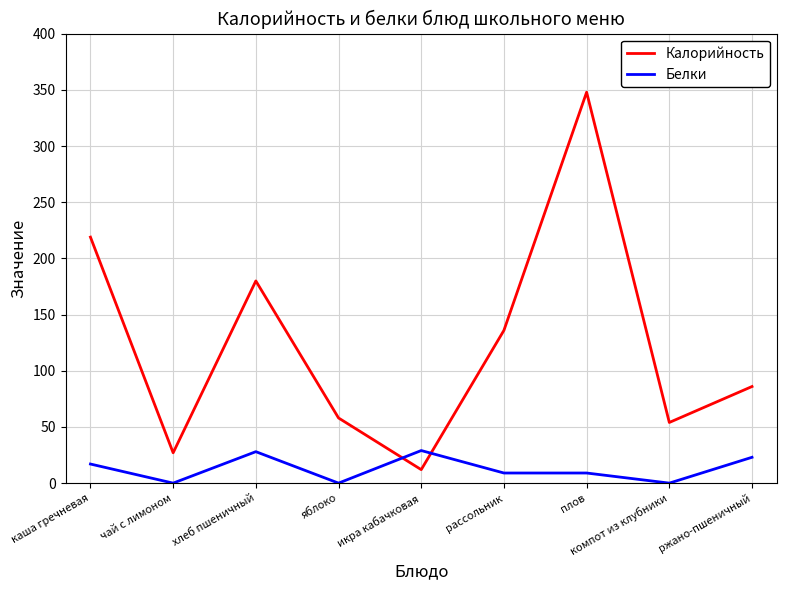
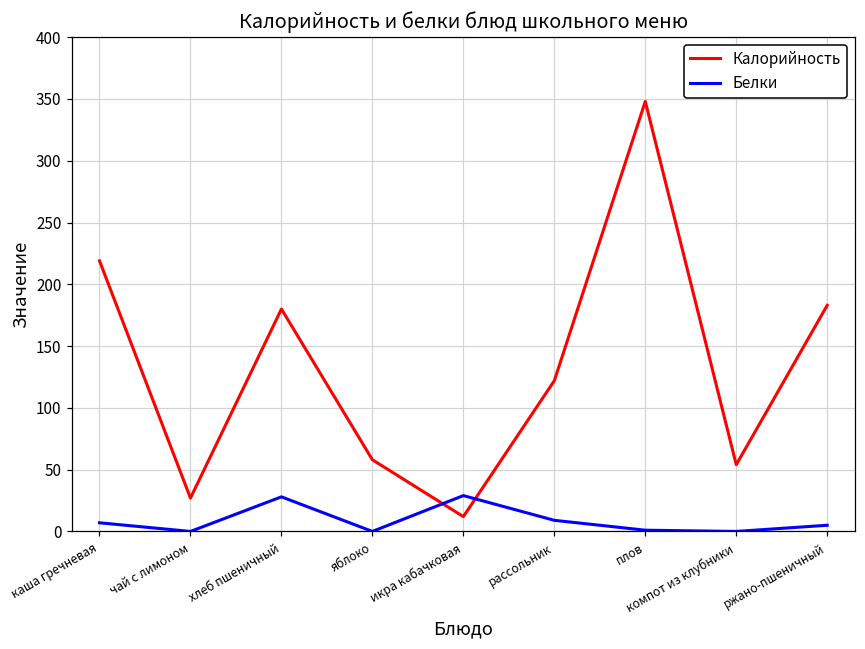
  {
    "Калорийность": {
      "каша гречневая": 219,
      "чай с лимоном": 27,
      "хлеб пшеничный": 180,
      "яблоко": 58,
      "икра кабачковая": 12,
-     "рассольник": 136,
+     "рассольник": 122,
      "плов": 348,
      "компот из клубники": 54,
-     "ржано-пшеничный": 86
+     "ржано-пшеничный": 183
    },
    "Белки": {
-     "каша гречневая": 17,
+     "каша гречневая": 7,
      "чай с лимоном": 0,
      "хлеб пшеничный": 28,
      "яблоко": 0,
      "икра кабачковая": 29,
      "рассольник": 9,
-     "плов": 9,
+     "плов": 1,
      "компот из клубники": 0,
-     "ржано-пшеничный": 23
+     "ржано-пшеничный": 5
    }
  }
